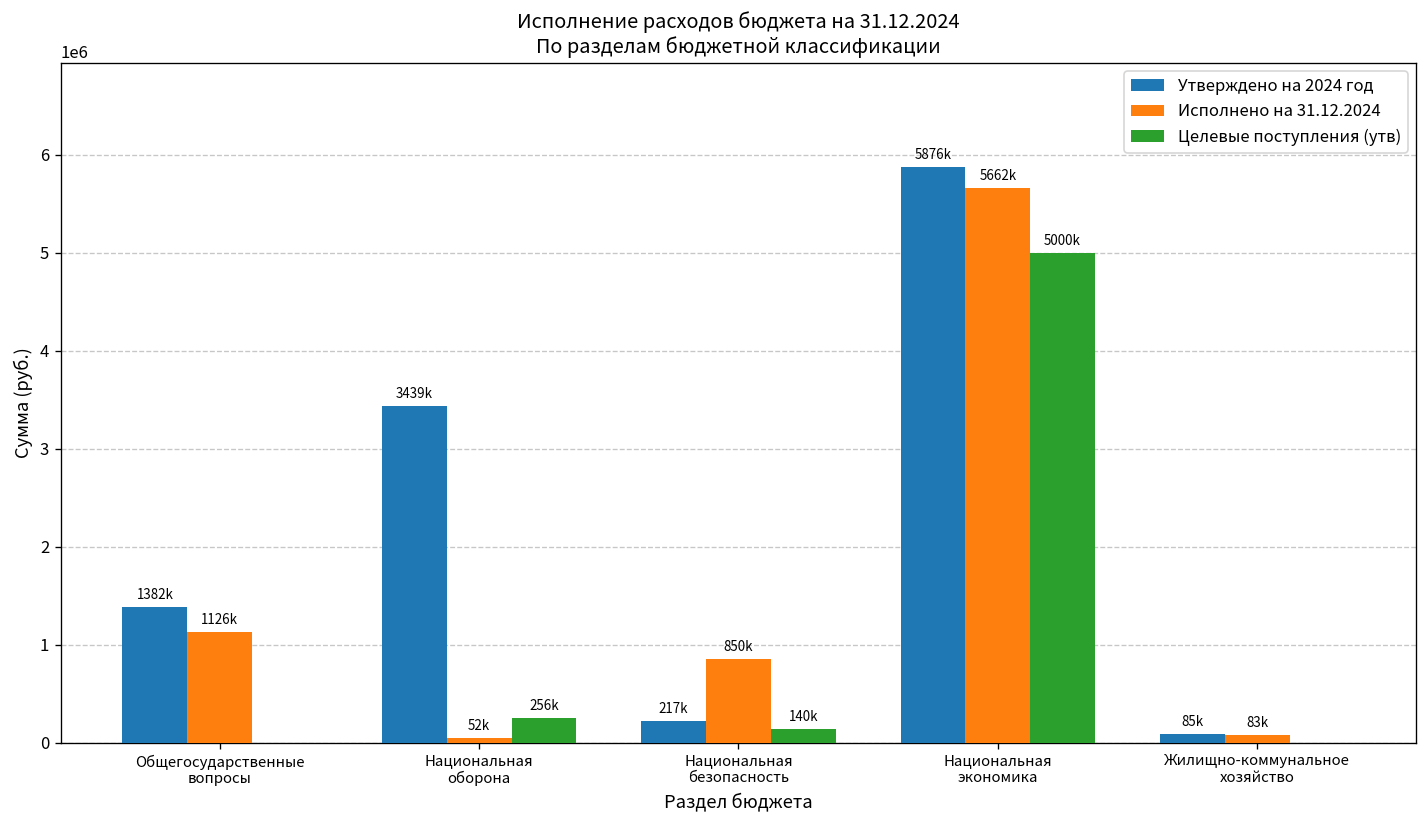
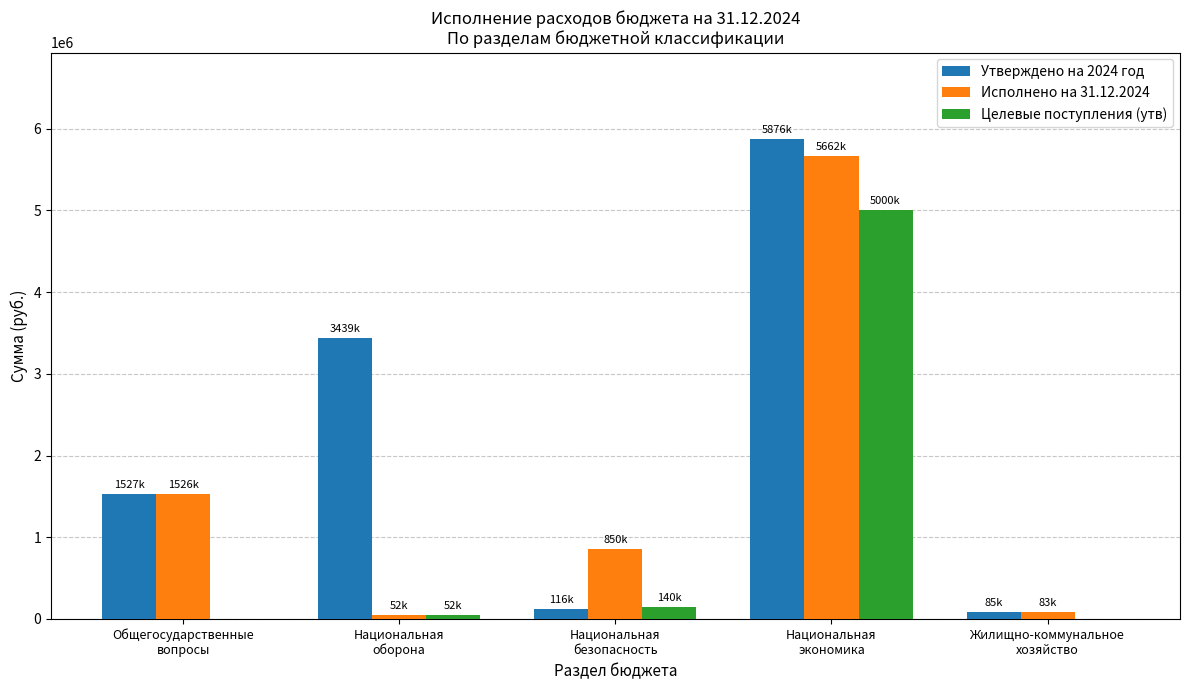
  {
    "Утверждено на 2024 год": {
-     "Общегосударственные вопросы": "1382k",
+     "Общегосударственные вопросы": "1527k",
      "Национальная оборона": "3439k",
-     "Национальная безопасность": "217k",
+     "Национальная безопасность": "116k",
      "Национальная экономика": "5876k",
      "Жилищно-коммунальное хозяйство": "85k"
    },
    "Исполнено на 31.12.2024": {
-     "Общегосударственные вопросы": "1126k",
+     "Общегосударственные вопросы": "1526k",
      "Национальная оборона": "52k",
      "Национальная безопасность": "850k",
      "Национальная экономика": "5662k",
      "Жилищно-коммунальное хозяйство": "83k"
    },
    "Целевые поступления (утв)": {
-     "Национальная оборона": "256k",
+     "Национальная оборона": "52k",
      "Национальная безопасность": "140k",
      "Национальная экономика": "5000k"
    }
  }
